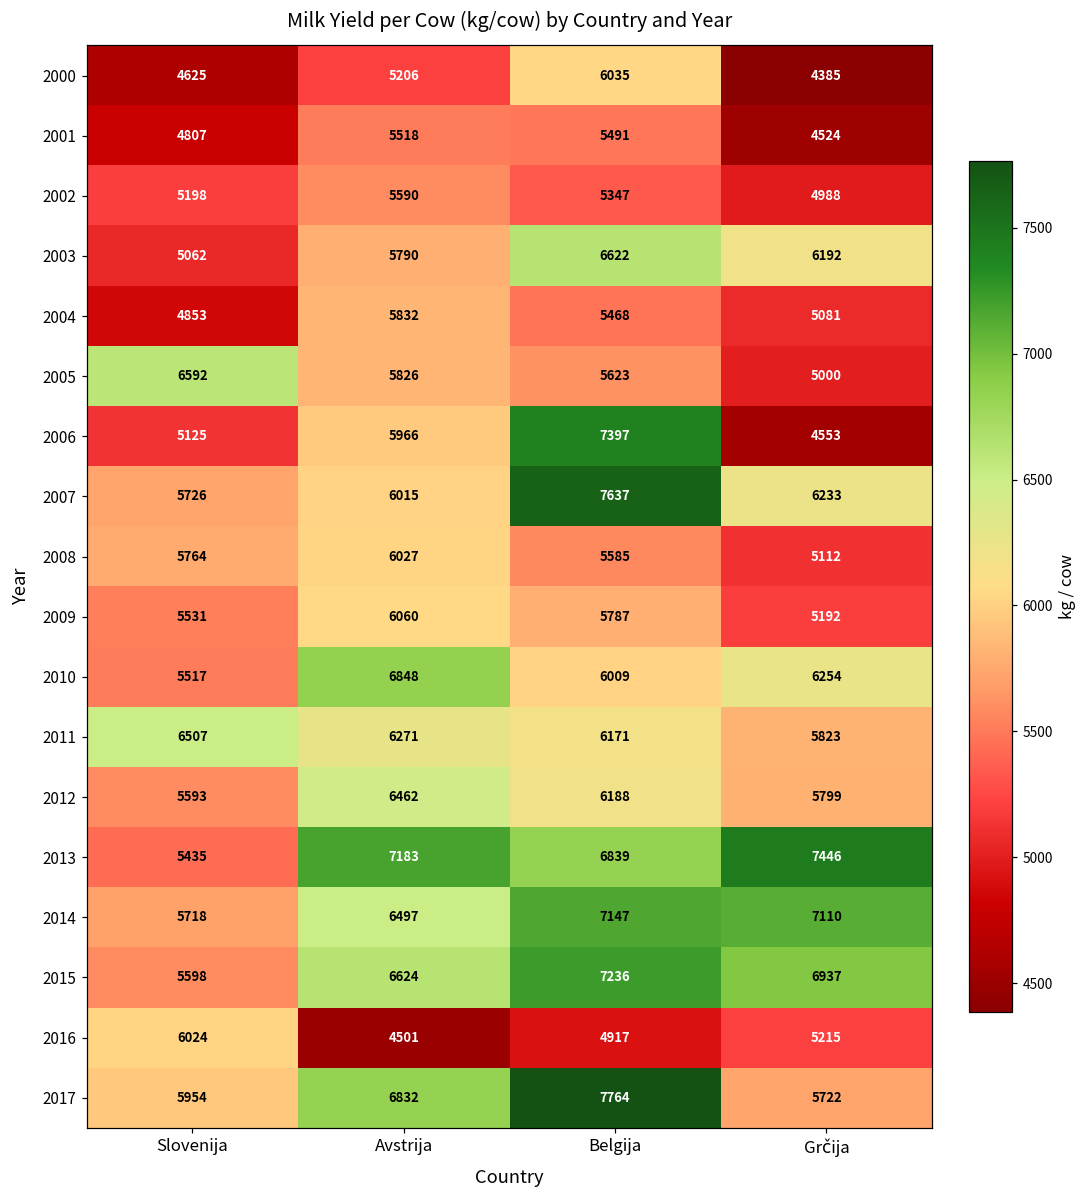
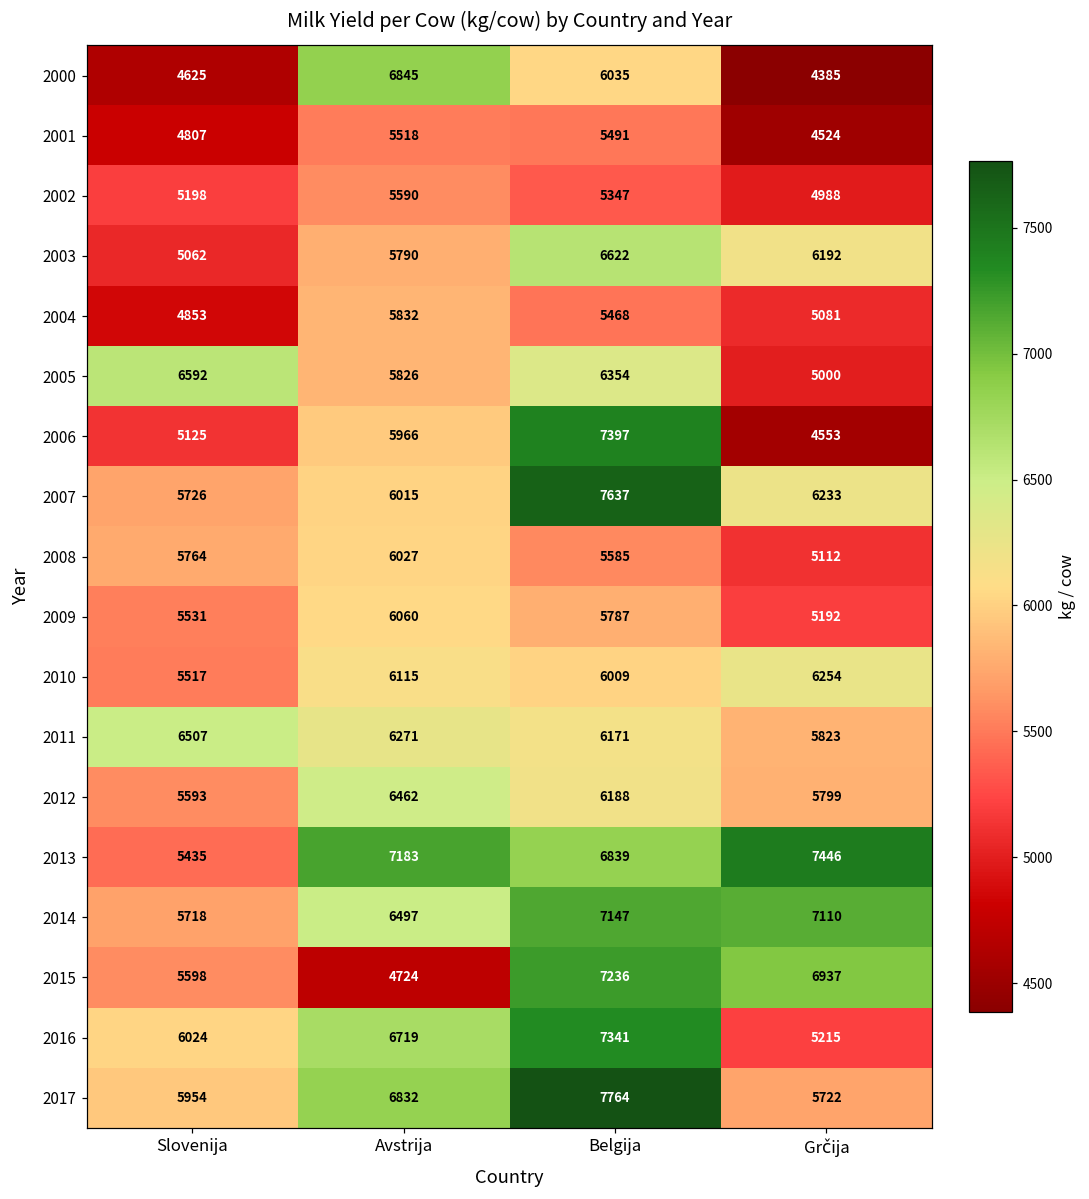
  {
    "2000": {
      "Slovenija": 4625,
-     "Avstrija": 5206,
+     "Avstrija": 6845,
      "Belgija": 6035,
      "Grčija": 4385
    },
    "2001": {
      "Slovenija": 4807,
      "Avstrija": 5518,
      "Belgija": 5491,
      "Grčija": 4524
    },
    "2002": {
      "Slovenija": 5198,
      "Avstrija": 5590,
      "Belgija": 5347,
      "Grčija": 4988
    },
    "2003": {
      "Slovenija": 5062,
      "Avstrija": 5790,
      "Belgija": 6622,
      "Grčija": 6192
    },
    "2004": {
      "Slovenija": 4853,
      "Avstrija": 5832,
      "Belgija": 5468,
      "Grčija": 5081
    },
    "2005": {
      "Slovenija": 6592,
      "Avstrija": 5826,
-     "Belgija": 5623,
+     "Belgija": 6354,
      "Grčija": 5000
    },
    "2006": {
      "Slovenija": 5125,
      "Avstrija": 5966,
      "Belgija": 7397,
      "Grčija": 4553
    },
    "2007": {
      "Slovenija": 5726,
      "Avstrija": 6015,
      "Belgija": 7637,
      "Grčija": 6233
    },
    "2008": {
      "Slovenija": 5764,
      "Avstrija": 6027,
      "Belgija": 5585,
      "Grčija": 5112
    },
    "2009": {
      "Slovenija": 5531,
      "Avstrija": 6060,
      "Belgija": 5787,
      "Grčija": 5192
    },
    "2010": {
      "Slovenija": 5517,
-     "Avstrija": 6848,
+     "Avstrija": 6115,
      "Belgija": 6009,
      "Grčija": 6254
    },
    "2011": {
      "Slovenija": 6507,
      "Avstrija": 6271,
      "Belgija": 6171,
      "Grčija": 5823
    },
    "2012": {
      "Slovenija": 5593,
      "Avstrija": 6462,
      "Belgija": 6188,
      "Grčija": 5799
    },
    "2013": {
      "Slovenija": 5435,
      "Avstrija": 7183,
      "Belgija": 6839,
      "Grčija": 7446
    },
    "2014": {
      "Slovenija": 5718,
      "Avstrija": 6497,
      "Belgija": 7147,
      "Grčija": 7110
    },
    "2015": {
      "Slovenija": 5598,
-     "Avstrija": 6624,
+     "Avstrija": 4724,
      "Belgija": 7236,
      "Grčija": 6937
    },
    "2016": {
      "Slovenija": 6024,
-     "Avstrija": 4501,
-     "Belgija": 4917,
+     "Avstrija": 6719,
+     "Belgija": 7341,
      "Grčija": 5215
    },
    "2017": {
      "Slovenija": 5954,
      "Avstrija": 6832,
      "Belgija": 7764,
      "Grčija": 5722
    }
  }
